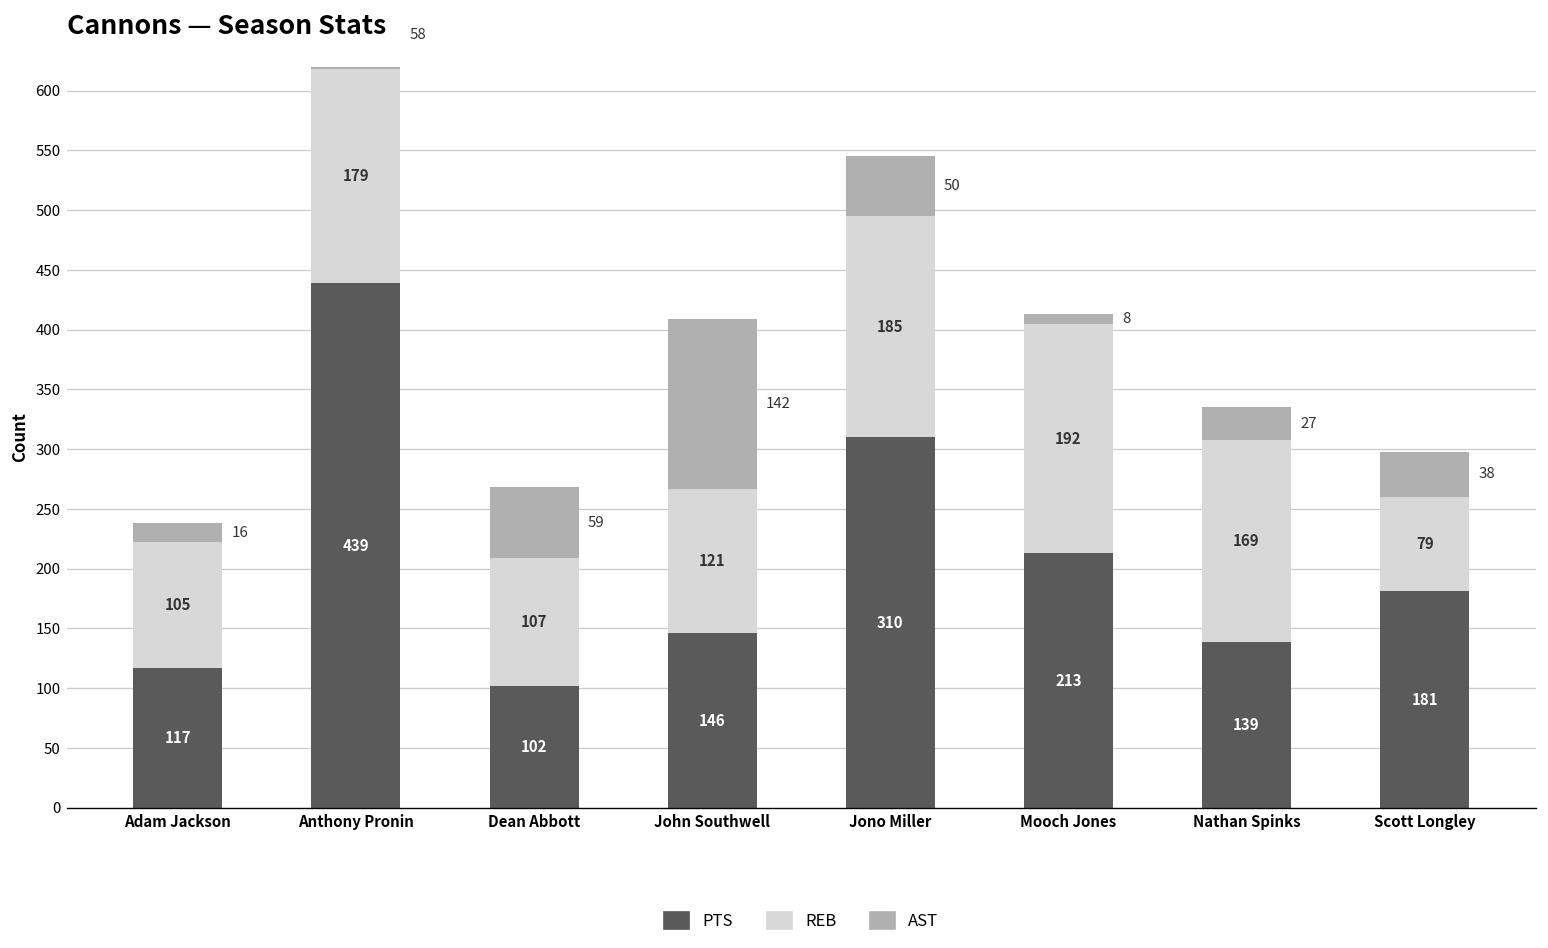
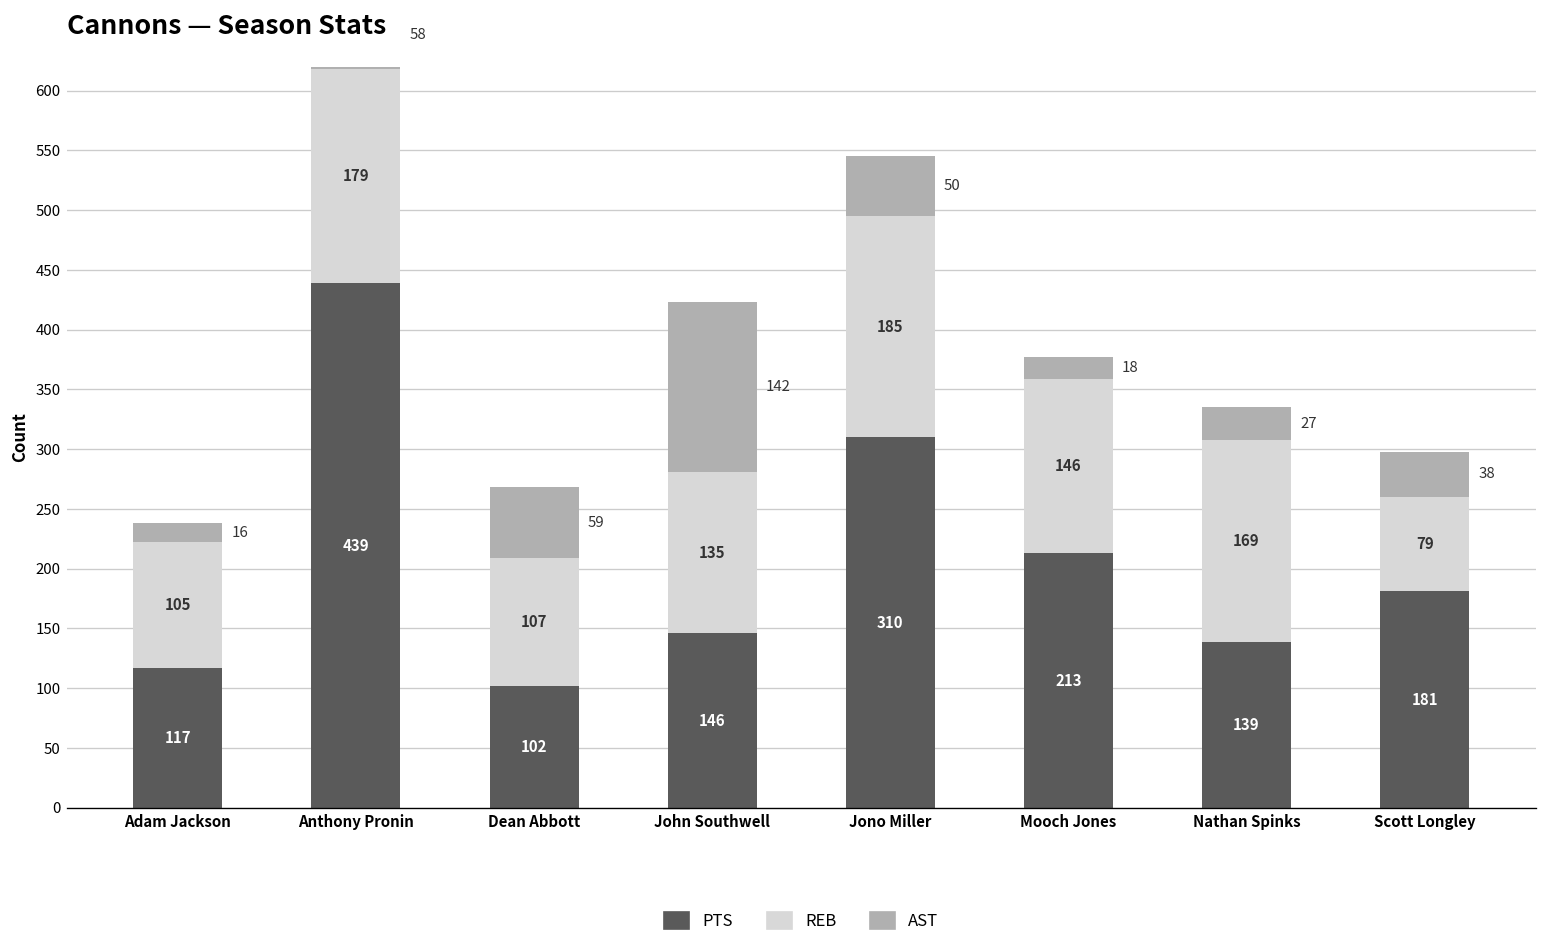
  {
    "PTS": {
      "Adam Jackson": 117,
      "Anthony Pronin": 439,
      "Dean Abbott": 102,
      "John Southwell": 146,
      "Jono Miller": 310,
      "Mooch Jones": 213,
      "Nathan Spinks": 139,
      "Scott Longley": 181
    },
    "REB": {
      "Adam Jackson": 105,
      "Anthony Pronin": 179,
      "Dean Abbott": 107,
-     "John Southwell": 121,
+     "John Southwell": 135,
      "Jono Miller": 185,
-     "Mooch Jones": 192,
+     "Mooch Jones": 146,
      "Nathan Spinks": 169,
      "Scott Longley": 79
    },
    "AST": {
-     "Mooch Jones": 8
+     "Mooch Jones": 18
    }
  }
